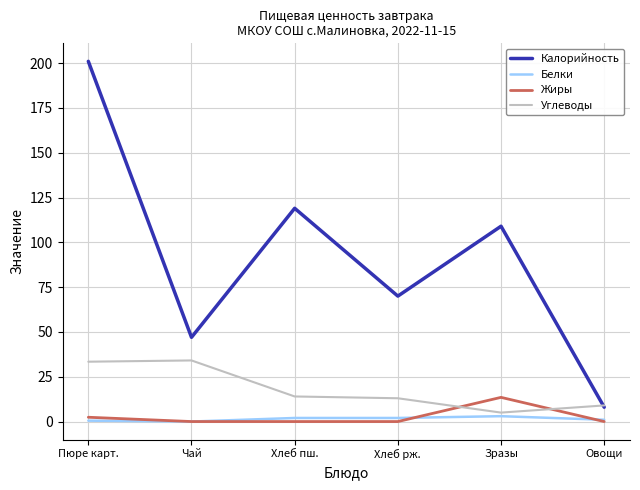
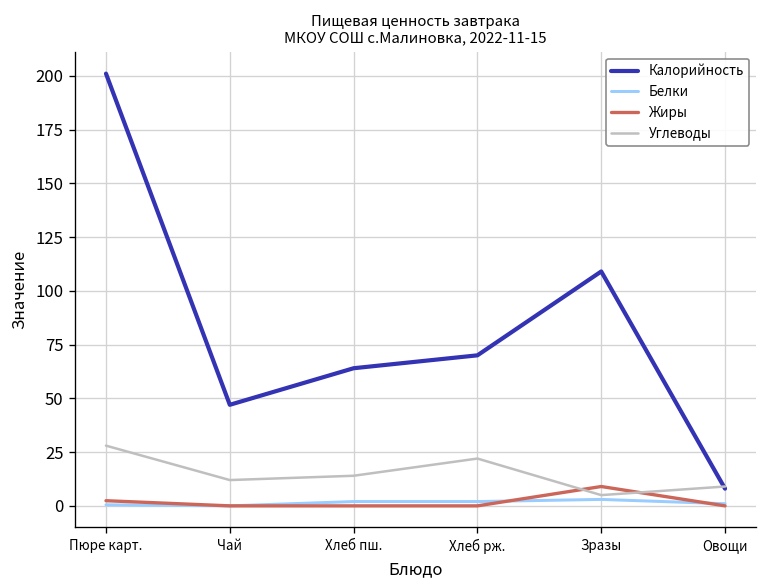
  {
    "Калорийность": {
      "Пюре карт.": 201,
      "Чай": 47,
-     "Хлеб пш.": 119,
+     "Хлеб пш.": 64,
      "Хлеб рж.": 70,
      "Зразы": 109
    },
    "Белки": {
      "Пюре карт.": 1,
      "Хлеб пш.": 2,
      "Хлеб рж.": 2,
      "Зразы": 3
    },
    "Жиры": {
      "Пюре карт.": 2,
      "Хлеб пш.": 0,
      "Хлеб рж.": 0,
-     "Зразы": 14
+     "Зразы": 9
    },
    "Углеводы": {
-     "Пюре карт.": 33,
-     "Чай": 34,
+     "Пюре карт.": 28,
+     "Чай": 12,
      "Хлеб пш.": 14,
-     "Хлеб рж.": 13,
+     "Хлеб рж.": 22,
      "Зразы": 5
    }
  }
